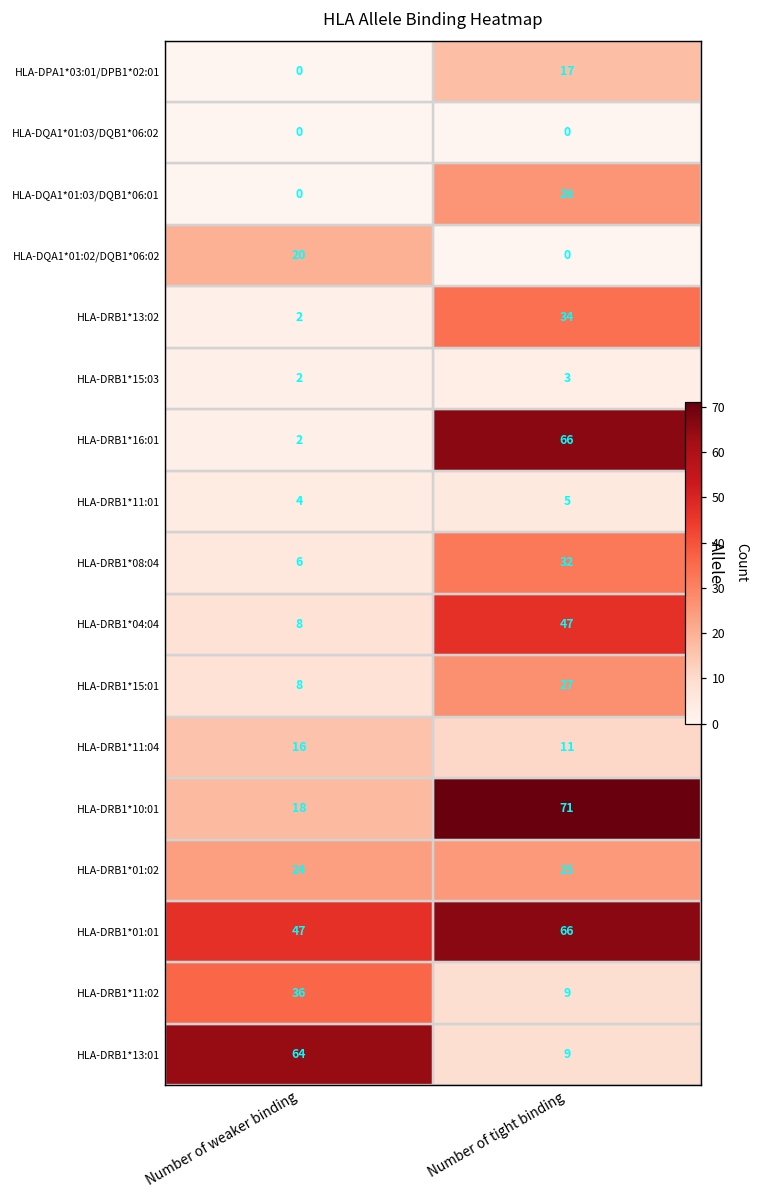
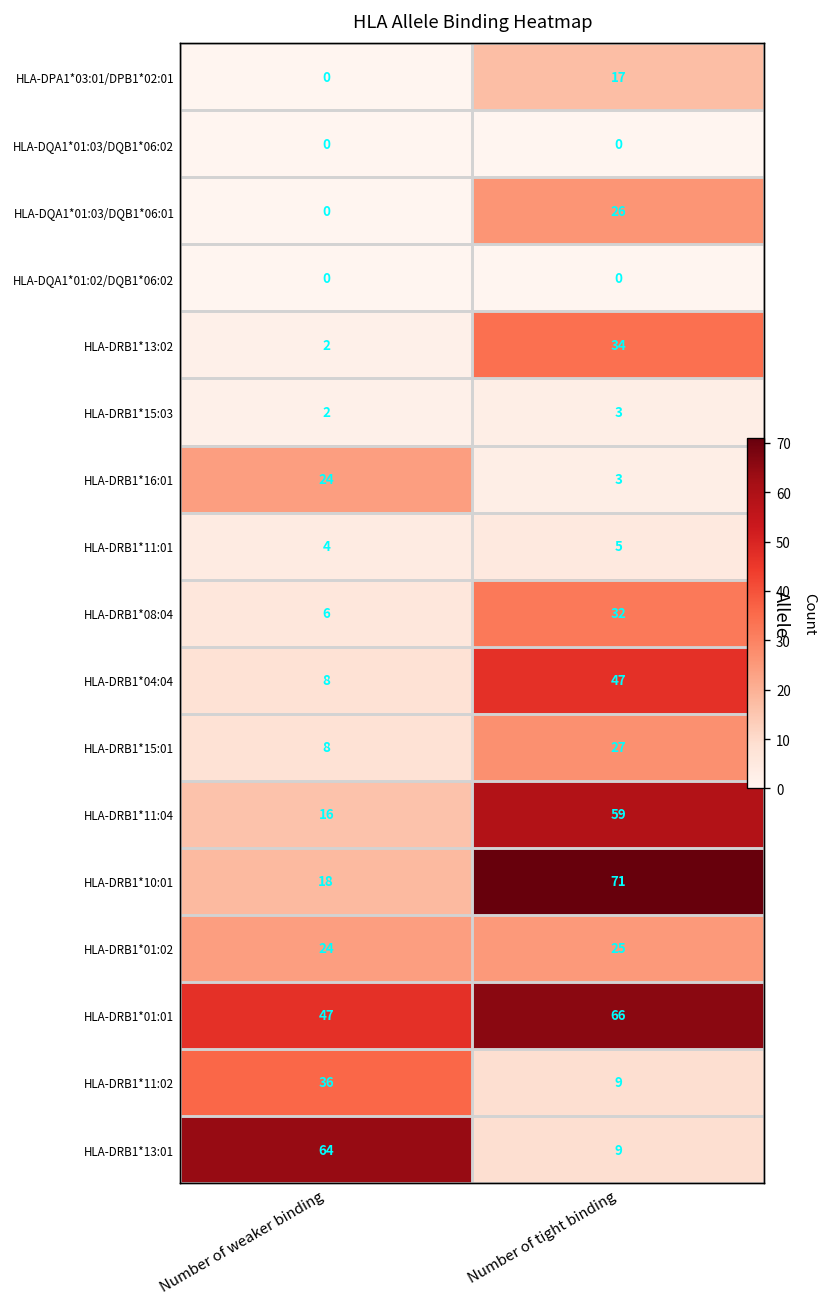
  {
    "HLA-DPA1*03:01/DPB1*02:01": {
      "Number of weaker binding": 0,
      "Number of tight binding": 17
    },
    "HLA-DQA1*01:03/DQB1*06:02": {
      "Number of weaker binding": 0,
      "Number of tight binding": 0
    },
    "HLA-DQA1*01:03/DQB1*06:01": {
      "Number of weaker binding": 0,
      "Number of tight binding": 26
    },
    "HLA-DQA1*01:02/DQB1*06:02": {
-     "Number of weaker binding": 20,
+     "Number of weaker binding": 0,
      "Number of tight binding": 0
    },
    "HLA-DRB1*13:02": {
      "Number of weaker binding": 2,
      "Number of tight binding": 34
    },
    "HLA-DRB1*15:03": {
      "Number of weaker binding": 2,
      "Number of tight binding": 3
    },
    "HLA-DRB1*16:01": {
-     "Number of weaker binding": 2,
-     "Number of tight binding": 66
+     "Number of weaker binding": 24,
+     "Number of tight binding": 3
    },
    "HLA-DRB1*11:01": {
      "Number of weaker binding": 4,
      "Number of tight binding": 5
    },
    "HLA-DRB1*08:04": {
      "Number of weaker binding": 6,
      "Number of tight binding": 32
    },
    "HLA-DRB1*04:04": {
      "Number of weaker binding": 8,
      "Number of tight binding": 47
    },
    "HLA-DRB1*15:01": {
      "Number of weaker binding": 8,
      "Number of tight binding": 27
    },
    "HLA-DRB1*11:04": {
      "Number of weaker binding": 16,
-     "Number of tight binding": 11
+     "Number of tight binding": 59
    },
    "HLA-DRB1*10:01": {
      "Number of weaker binding": 18,
      "Number of tight binding": 71
    },
    "HLA-DRB1*01:02": {
      "Number of weaker binding": 24,
      "Number of tight binding": 25
    },
    "HLA-DRB1*01:01": {
      "Number of weaker binding": 47,
      "Number of tight binding": 66
    },
    "HLA-DRB1*11:02": {
      "Number of weaker binding": 36,
      "Number of tight binding": 9
    },
    "HLA-DRB1*13:01": {
      "Number of weaker binding": 64,
      "Number of tight binding": 9
    }
  }
